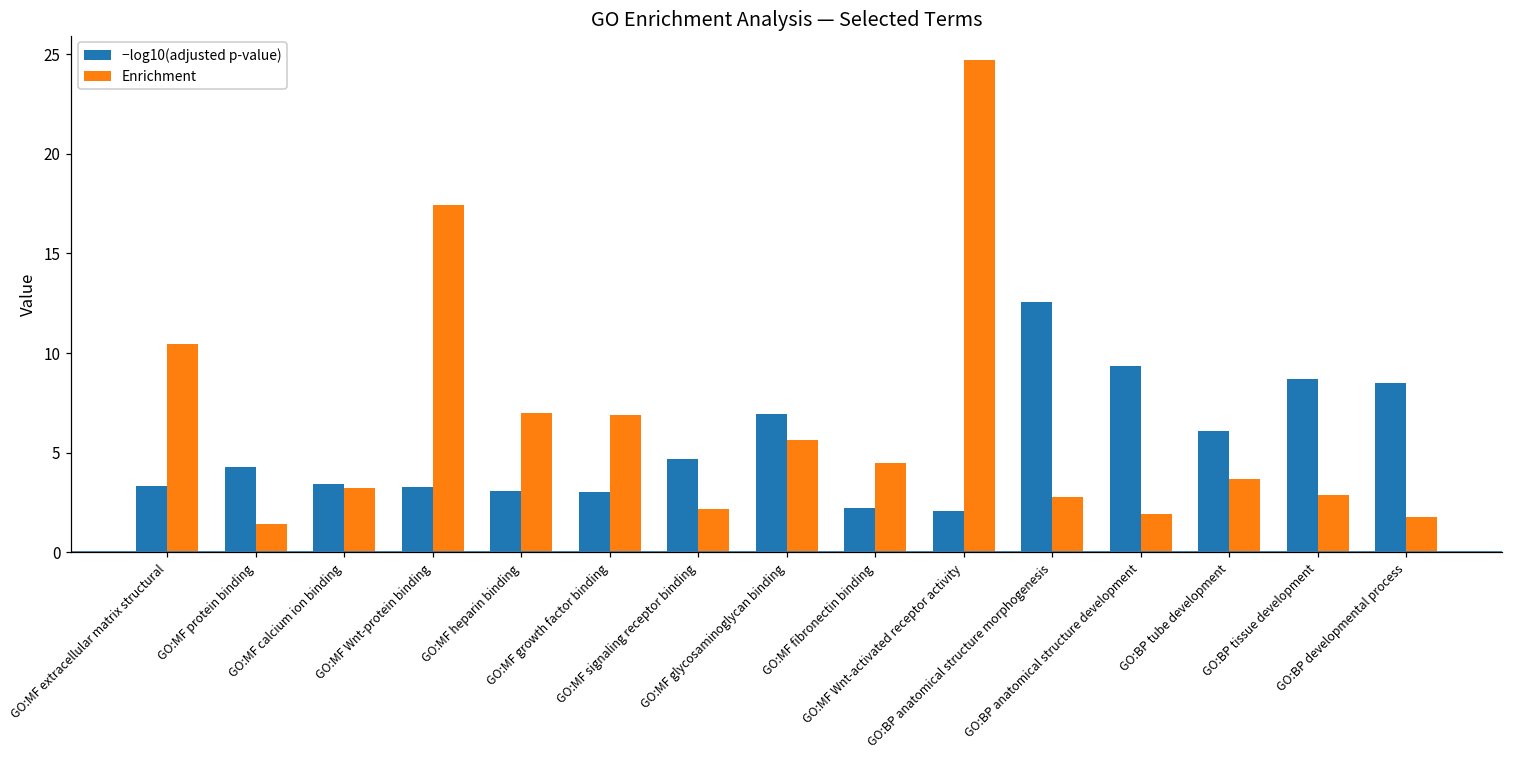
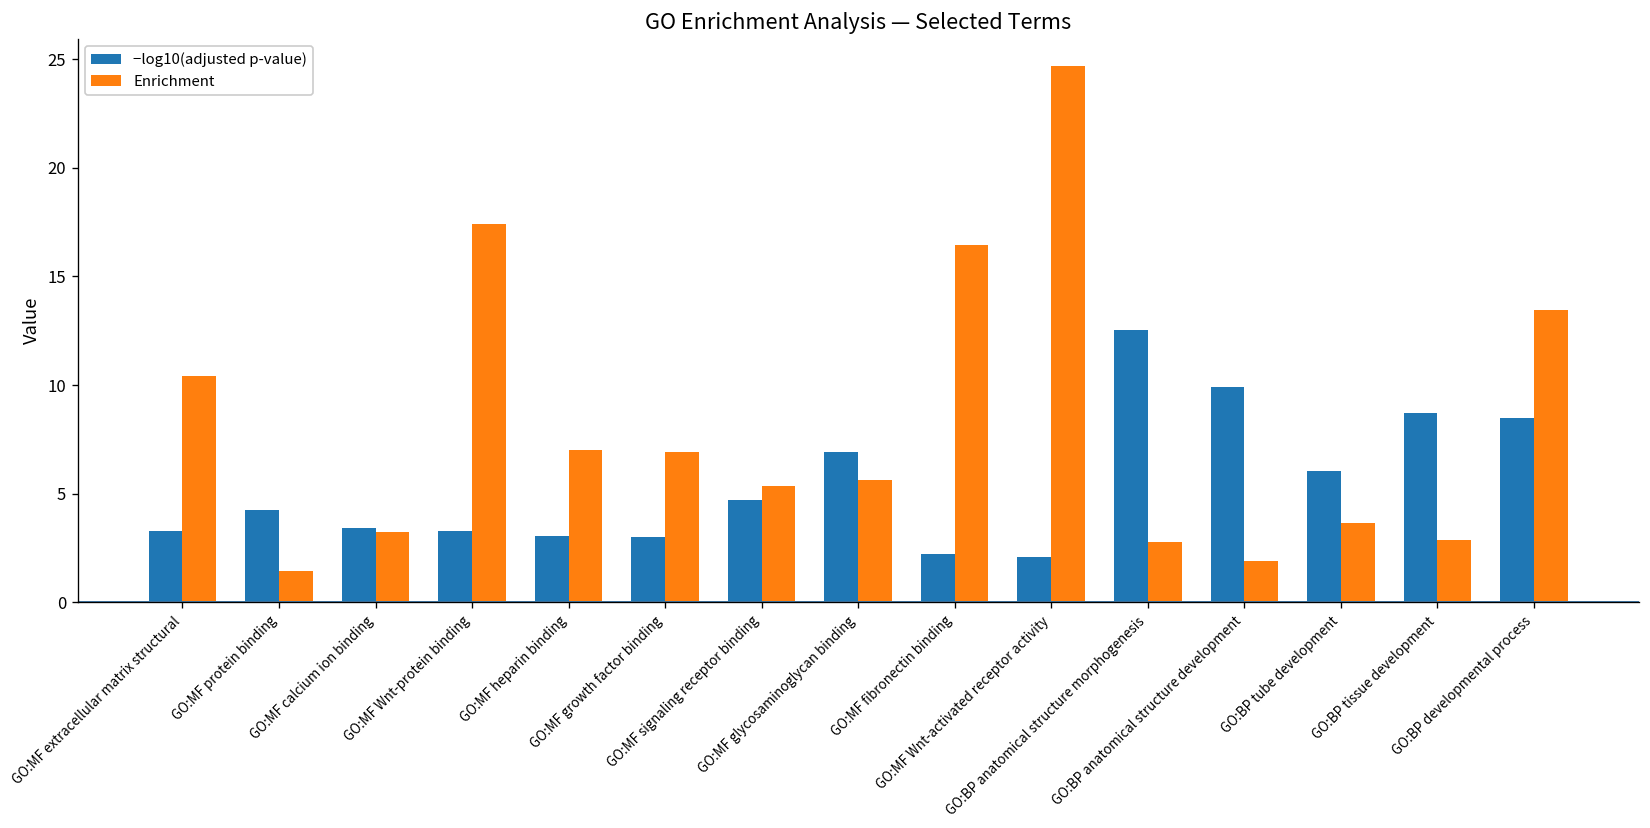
  {
    "−log10(adjusted p-value)": {
      "GO:MF extracellular matrix structural": 3.3,
      "GO:MF protein binding": 4.3,
      "GO:MF calcium ion binding": 3.4,
      "GO:MF Wnt-protein binding": 3.3,
      "GO:MF heparin binding": 3.1,
      "GO:MF growth factor binding": 3.0,
      "GO:MF signaling receptor binding": 4.7,
      "GO:MF glycosaminoglycan binding": 6.9,
      "GO:MF fibronectin binding": 2.2,
      "GO:MF Wnt-activated receptor activity": 2.1,
      "GO:BP anatomical structure morphogenesis": 12.5,
-     "GO:BP anatomical structure development": 9.3,
+     "GO:BP anatomical structure development": 9.9,
      "GO:BP tube development": 6.1,
      "GO:BP tissue development": 8.7,
      "GO:BP developmental process": 8.5
    },
    "Enrichment": {
      "GO:MF extracellular matrix structural": 10.4,
      "GO:MF protein binding": 1.4,
      "GO:MF calcium ion binding": 3.3,
      "GO:MF Wnt-protein binding": 17.4,
      "GO:MF heparin binding": 7.0,
      "GO:MF growth factor binding": 6.9,
-     "GO:MF signaling receptor binding": 2.2,
+     "GO:MF signaling receptor binding": 5.3,
      "GO:MF glycosaminoglycan binding": 5.6,
-     "GO:MF fibronectin binding": 4.5,
+     "GO:MF fibronectin binding": 16.5,
      "GO:MF Wnt-activated receptor activity": 24.7,
      "GO:BP anatomical structure morphogenesis": 2.8,
      "GO:BP anatomical structure development": 1.9,
      "GO:BP tube development": 3.7,
      "GO:BP tissue development": 2.9,
-     "GO:BP developmental process": 1.8
+     "GO:BP developmental process": 13.5
    }
  }
